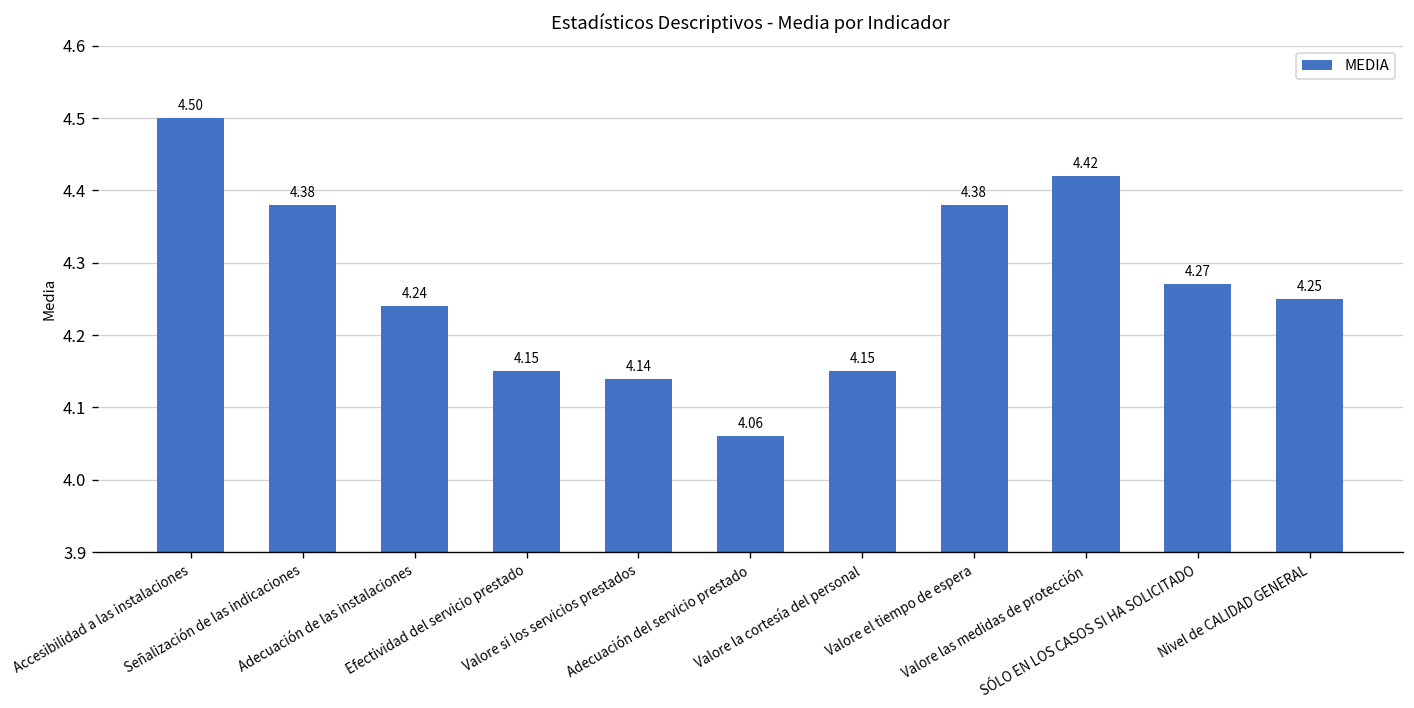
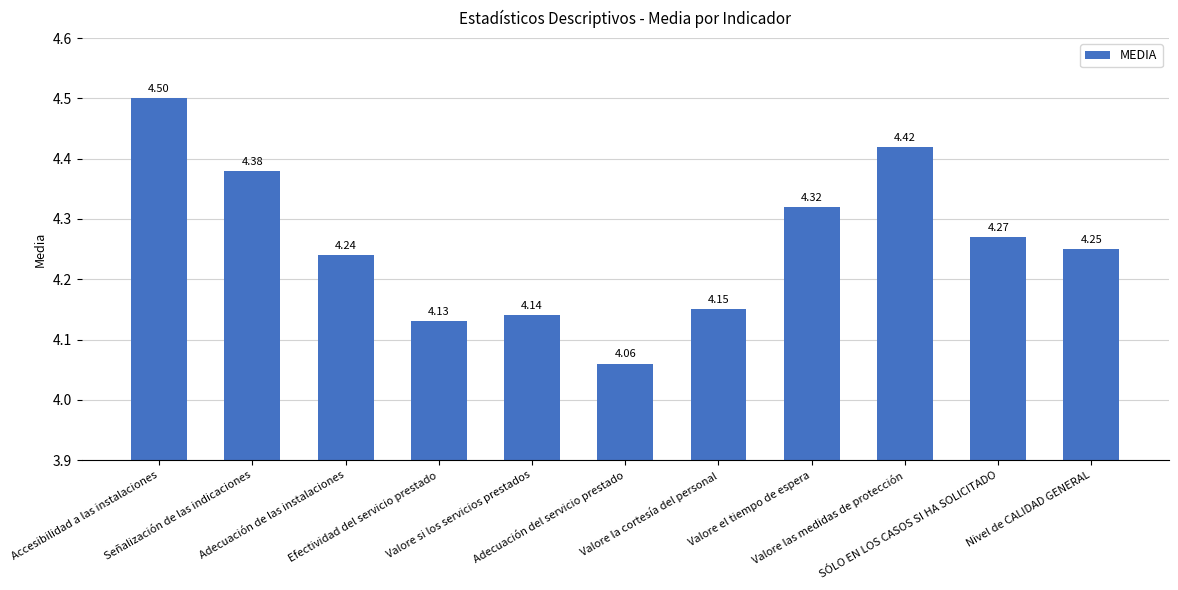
  {
    "Accesibilidad a las instalaciones": 4.50,
    "Señalización de las indicaciones": 4.38,
    "Adecuación de las instalaciones": 4.24,
-   "Efectividad del servicio prestado": 4.15,
+   "Efectividad del servicio prestado": 4.13,
    "Valore si los servicios prestados": 4.14,
    "Adecuación del servicio prestado": 4.06,
    "Valore la cortesía del personal": 4.15,
-   "Valore el tiempo de espera": 4.38,
+   "Valore el tiempo de espera": 4.32,
    "Valore las medidas de protección": 4.42,
    "SÓLO EN LOS CASOS SI HA SOLICITADO": 4.27,
    "Nivel de CALIDAD GENERAL": 4.25
  }
